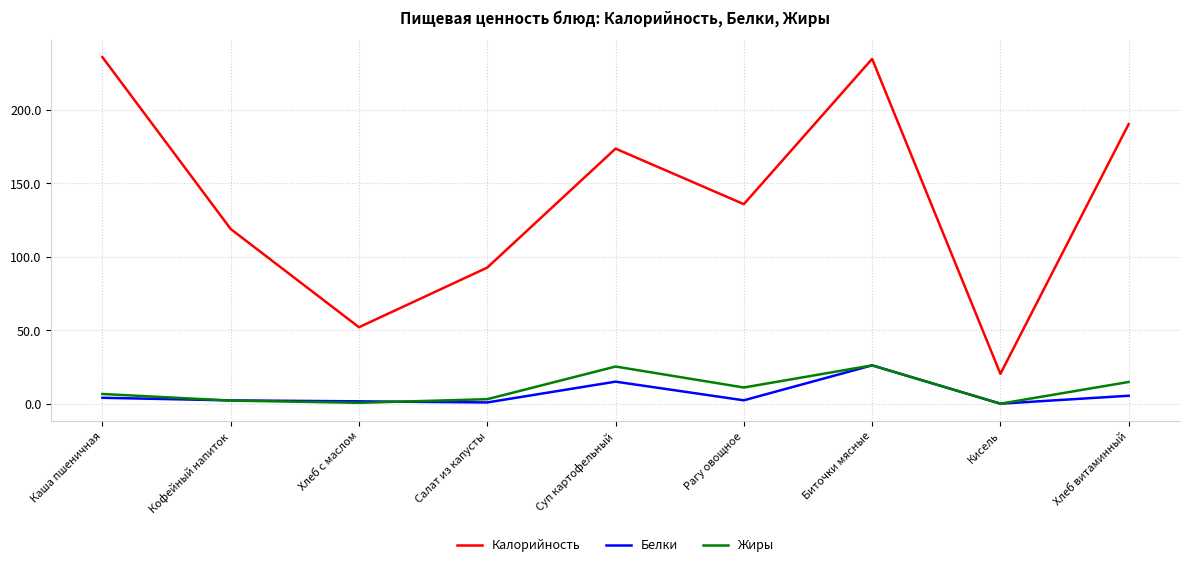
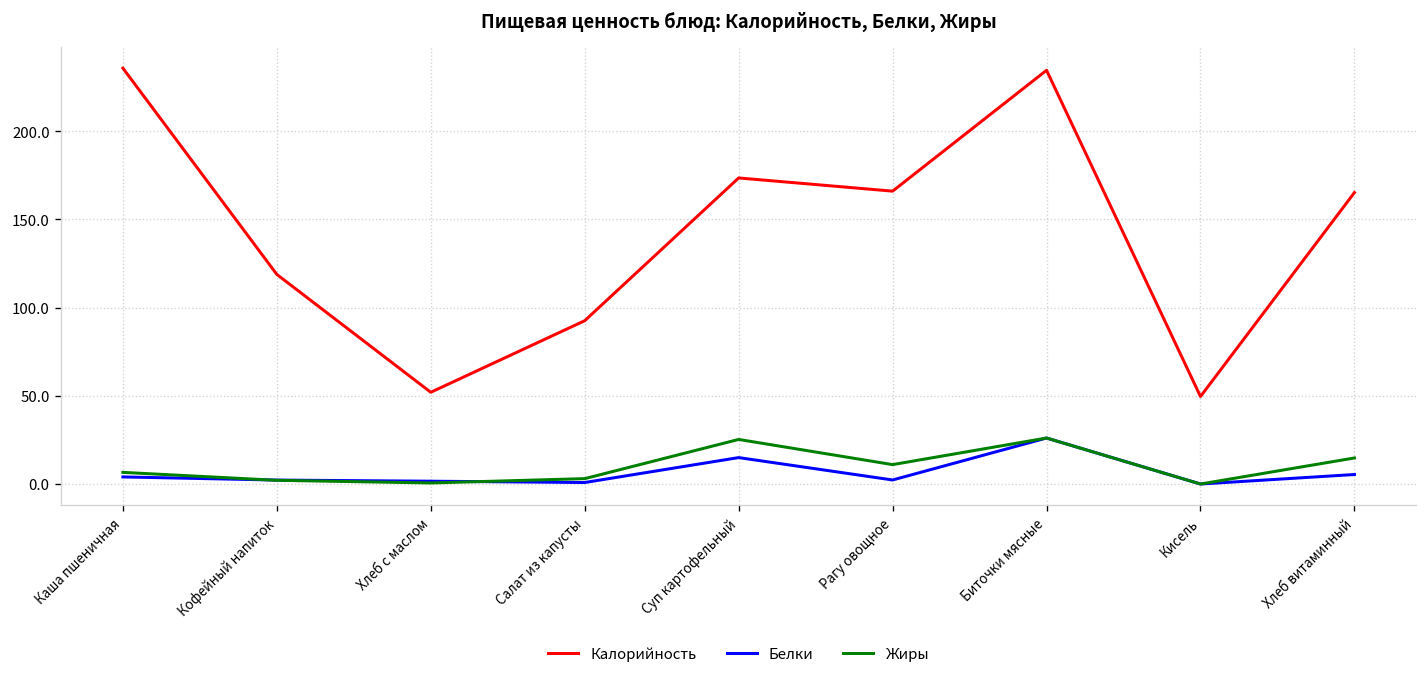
  {
    "Калорийность": {
      "Каша пшеничная": 236,
      "Кофейный напиток": 119,
      "Хлеб с маслом": 52,
      "Салат из капусты": 93,
      "Суп картофельный": 173,
-     "Рагу овощное": 136,
+     "Рагу овощное": 166,
      "Биточки мясные": 235,
-     "Кисель": 20,
-     "Хлеб витаминный": 190
+     "Кисель": 50,
+     "Хлеб витаминный": 165
    },
    "Белки": {
      "Каша пшеничная": 4,
      "Салат из капусты": 1,
      "Суп картофельный": 15,
      "Рагу овощное": 2,
      "Хлеб витаминный": 5
    },
    "Жиры": {
      "Каша пшеничная": 7,
      "Салат из капусты": 3,
      "Суп картофельный": 25,
      "Рагу овощное": 11,
      "Хлеб витаминный": 15
    }
  }
